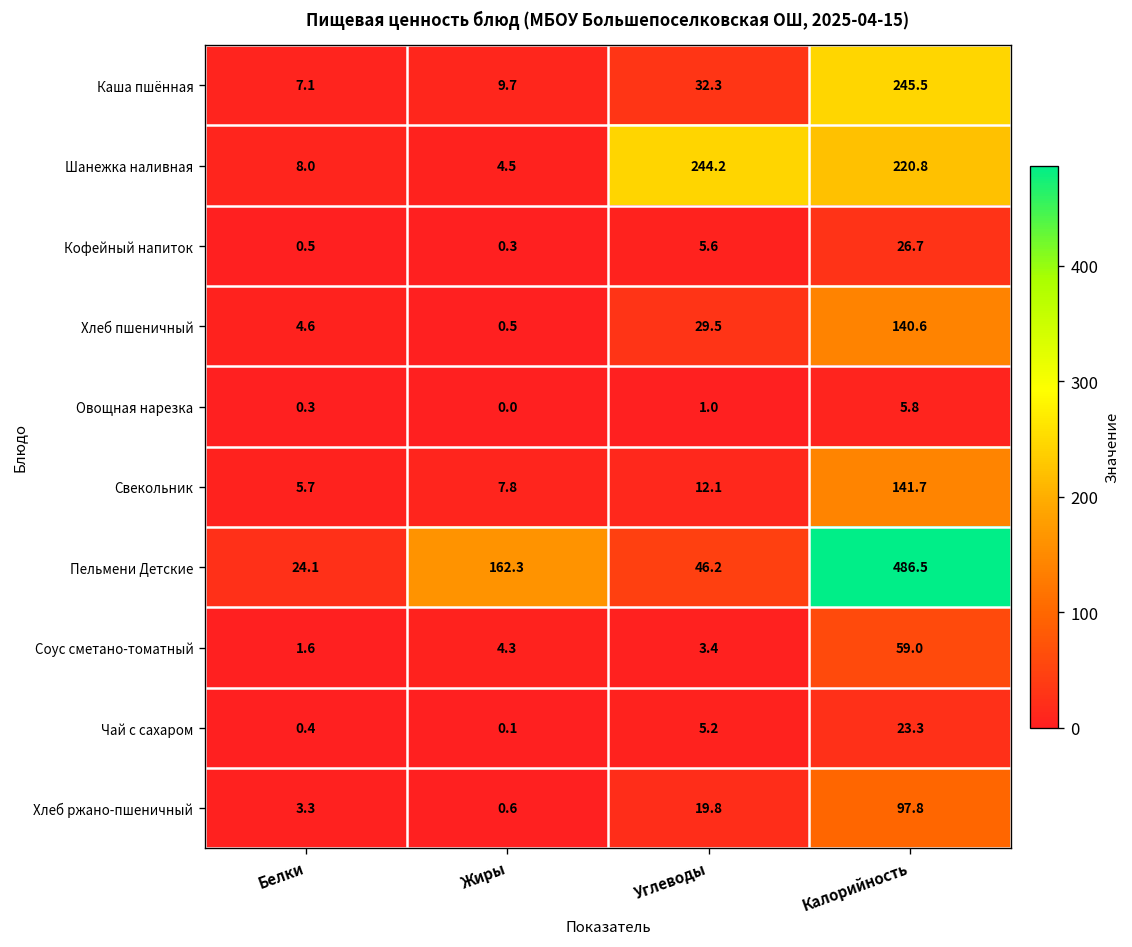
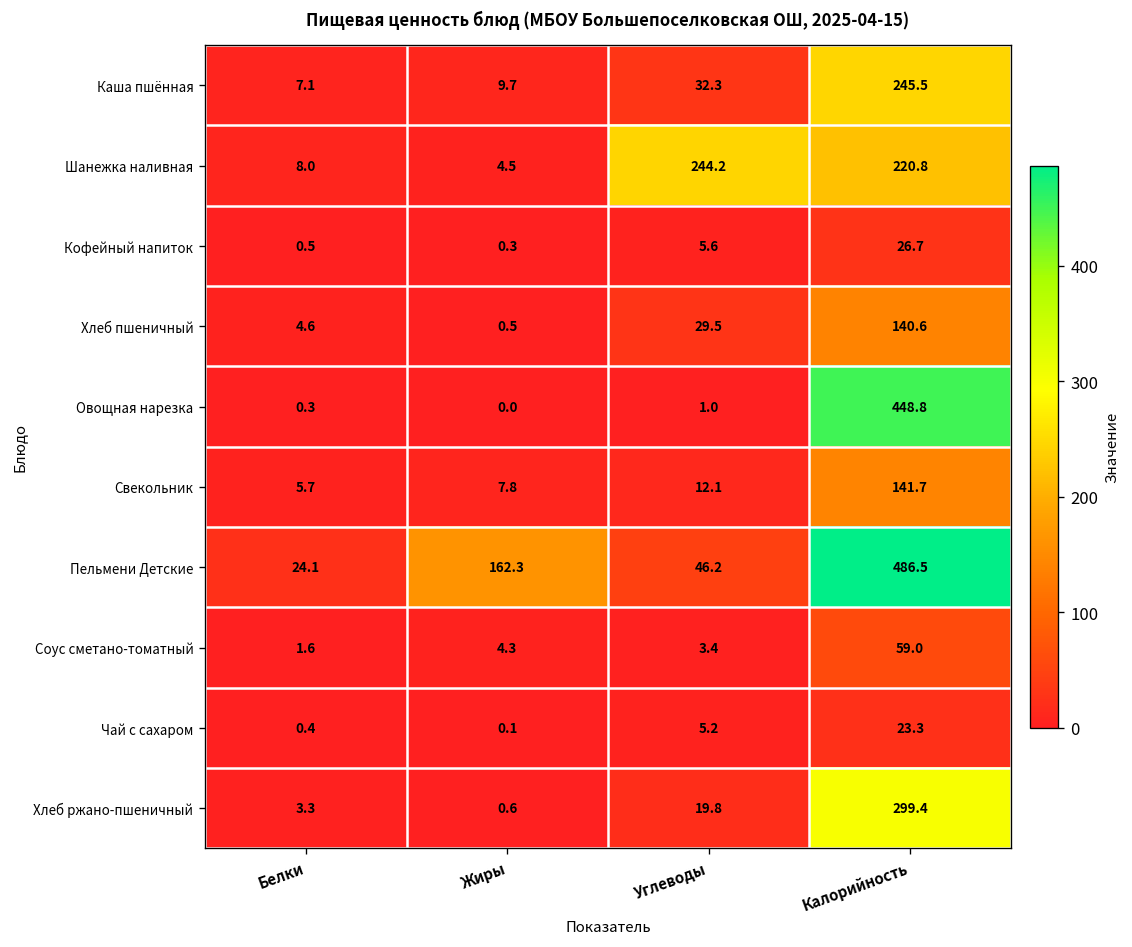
  {
    "Каша пшённая": {
      "Белки": 7.1,
      "Жиры": 9.7,
      "Углеводы": 32.3,
      "Калорийность": 245.5
    },
    "Шанежка наливная": {
      "Белки": 8.0,
      "Жиры": 4.5,
      "Углеводы": 244.2,
      "Калорийность": 220.8
    },
    "Кофейный напиток": {
      "Белки": 0.5,
      "Жиры": 0.3,
      "Углеводы": 5.6,
      "Калорийность": 26.7
    },
    "Хлеб пшеничный": {
      "Белки": 4.6,
      "Жиры": 0.5,
      "Углеводы": 29.5,
      "Калорийность": 140.6
    },
    "Овощная нарезка": {
      "Белки": 0.3,
      "Жиры": 0.0,
      "Углеводы": 1.0,
-     "Калорийность": 5.8
+     "Калорийность": 448.8
    },
    "Свекольник": {
      "Белки": 5.7,
      "Жиры": 7.8,
      "Углеводы": 12.1,
      "Калорийность": 141.7
    },
    "Пельмени Детские": {
      "Белки": 24.1,
      "Жиры": 162.3,
      "Углеводы": 46.2,
      "Калорийность": 486.5
    },
    "Соус сметано-томатный": {
      "Белки": 1.6,
      "Жиры": 4.3,
      "Углеводы": 3.4,
      "Калорийность": 59.0
    },
    "Чай с сахаром": {
      "Белки": 0.4,
      "Жиры": 0.1,
      "Углеводы": 5.2,
      "Калорийность": 23.3
    },
    "Хлеб ржано-пшеничный": {
      "Белки": 3.3,
      "Жиры": 0.6,
      "Углеводы": 19.8,
-     "Калорийность": 97.8
+     "Калорийность": 299.4
    }
  }
